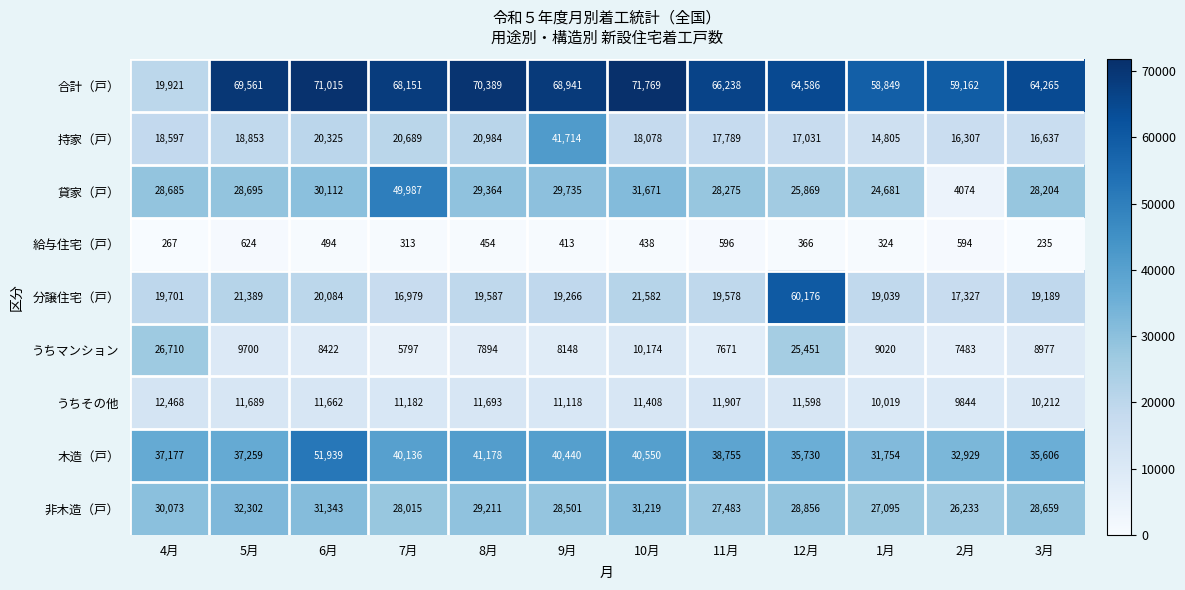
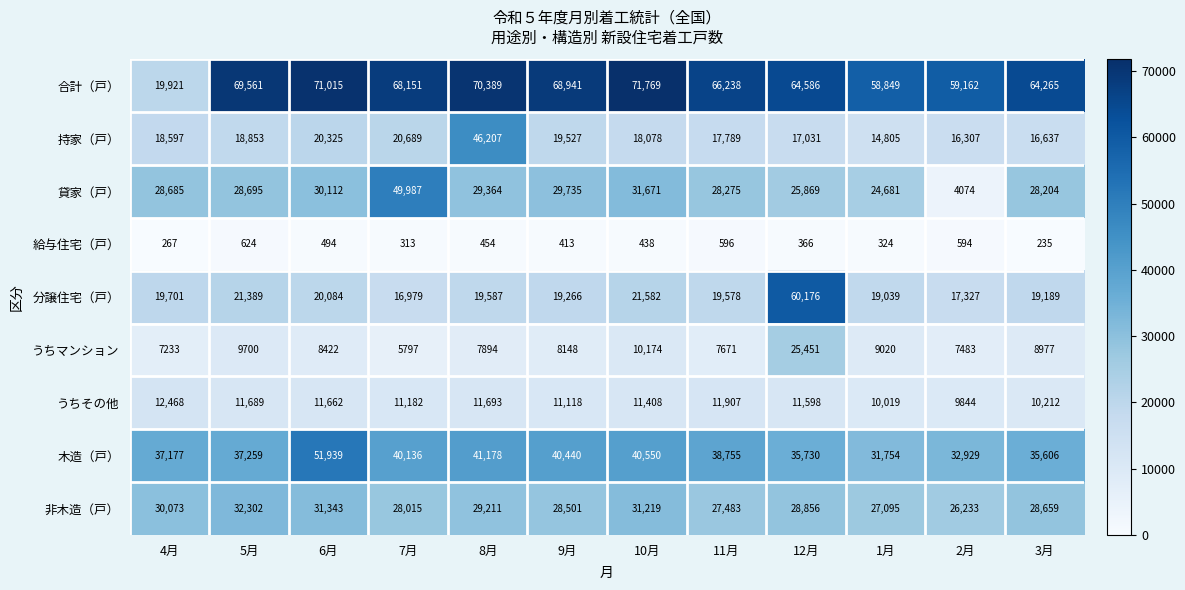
  {
    "合計（戸）": {
      "4月": "19,921",
      "5月": "69,561",
      "6月": "71,015",
      "7月": "68,151",
      "8月": "70,389",
      "9月": "68,941",
      "10月": "71,769",
      "11月": "66,238",
      "12月": "64,586",
      "1月": "58,849",
      "2月": "59,162",
      "3月": "64,265"
    },
    "持家（戸）": {
      "4月": "18,597",
      "5月": "18,853",
      "6月": "20,325",
      "7月": "20,689",
-     "8月": "20,984",
-     "9月": "41,714",
+     "8月": "46,207",
+     "9月": "19,527",
      "10月": "18,078",
      "11月": "17,789",
      "12月": "17,031",
      "1月": "14,805",
      "2月": "16,307",
      "3月": "16,637"
    },
    "貸家（戸）": {
      "4月": "28,685",
      "5月": "28,695",
      "6月": "30,112",
      "7月": "49,987",
      "8月": "29,364",
      "9月": "29,735",
      "10月": "31,671",
      "11月": "28,275",
      "12月": "25,869",
      "1月": "24,681",
      "2月": "4074",
      "3月": "28,204"
    },
    "給与住宅（戸）": {
      "4月": "267",
      "5月": "624",
      "6月": "494",
      "7月": "313",
      "8月": "454",
      "9月": "413",
      "10月": "438",
      "11月": "596",
      "12月": "366",
      "1月": "324",
      "2月": "594",
      "3月": "235"
    },
    "分譲住宅（戸）": {
      "4月": "19,701",
      "5月": "21,389",
      "6月": "20,084",
      "7月": "16,979",
      "8月": "19,587",
      "9月": "19,266",
      "10月": "21,582",
      "11月": "19,578",
      "12月": "60,176",
      "1月": "19,039",
      "2月": "17,327",
      "3月": "19,189"
    },
    "うちマンション": {
-     "4月": "26,710",
+     "4月": "7233",
      "5月": "9700",
      "6月": "8422",
      "7月": "5797",
      "8月": "7894",
      "9月": "8148",
      "10月": "10,174",
      "11月": "7671",
      "12月": "25,451",
      "1月": "9020",
      "2月": "7483",
      "3月": "8977"
    },
    "うちその他": {
      "4月": "12,468",
      "5月": "11,689",
      "6月": "11,662",
      "7月": "11,182",
      "8月": "11,693",
      "9月": "11,118",
      "10月": "11,408",
      "11月": "11,907",
      "12月": "11,598",
      "1月": "10,019",
      "2月": "9844",
      "3月": "10,212"
    },
    "木造（戸）": {
      "4月": "37,177",
      "5月": "37,259",
      "6月": "51,939",
      "7月": "40,136",
      "8月": "41,178",
      "9月": "40,440",
      "10月": "40,550",
      "11月": "38,755",
      "12月": "35,730",
      "1月": "31,754",
      "2月": "32,929",
      "3月": "35,606"
    },
    "非木造（戸）": {
      "4月": "30,073",
      "5月": "32,302",
      "6月": "31,343",
      "7月": "28,015",
      "8月": "29,211",
      "9月": "28,501",
      "10月": "31,219",
      "11月": "27,483",
      "12月": "28,856",
      "1月": "27,095",
      "2月": "26,233",
      "3月": "28,659"
    }
  }
